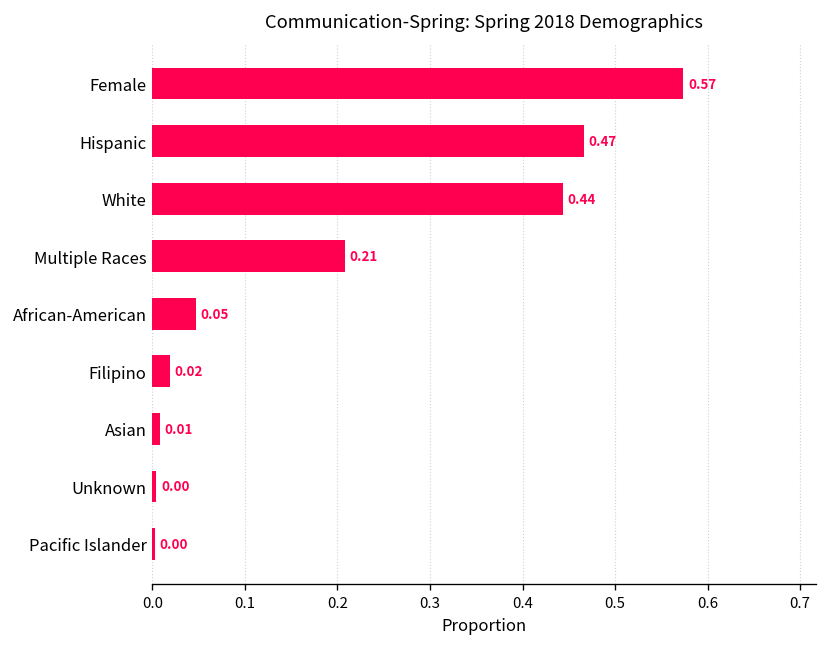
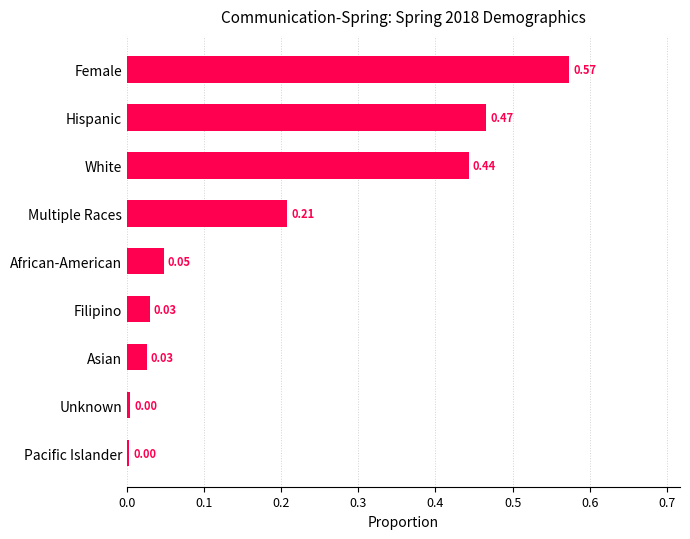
  {
    "Female": 0.57,
    "Hispanic": 0.47,
    "White": 0.44,
    "Multiple Races": 0.21,
    "African-American": 0.05,
-   "Filipino": 0.02,
-   "Asian": 0.01,
+   "Filipino": 0.03,
+   "Asian": 0.03,
    "Unknown": 0.00,
    "Pacific Islander": 0.00
  }
